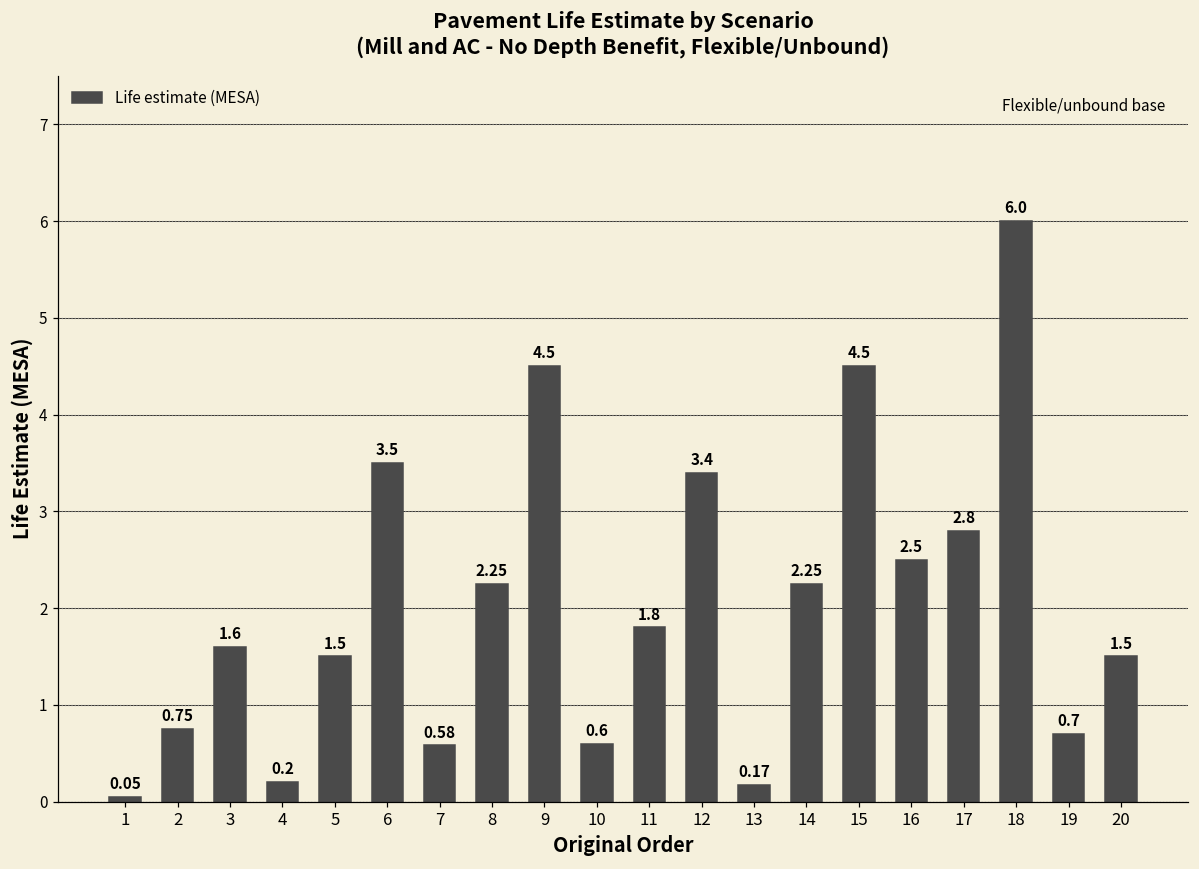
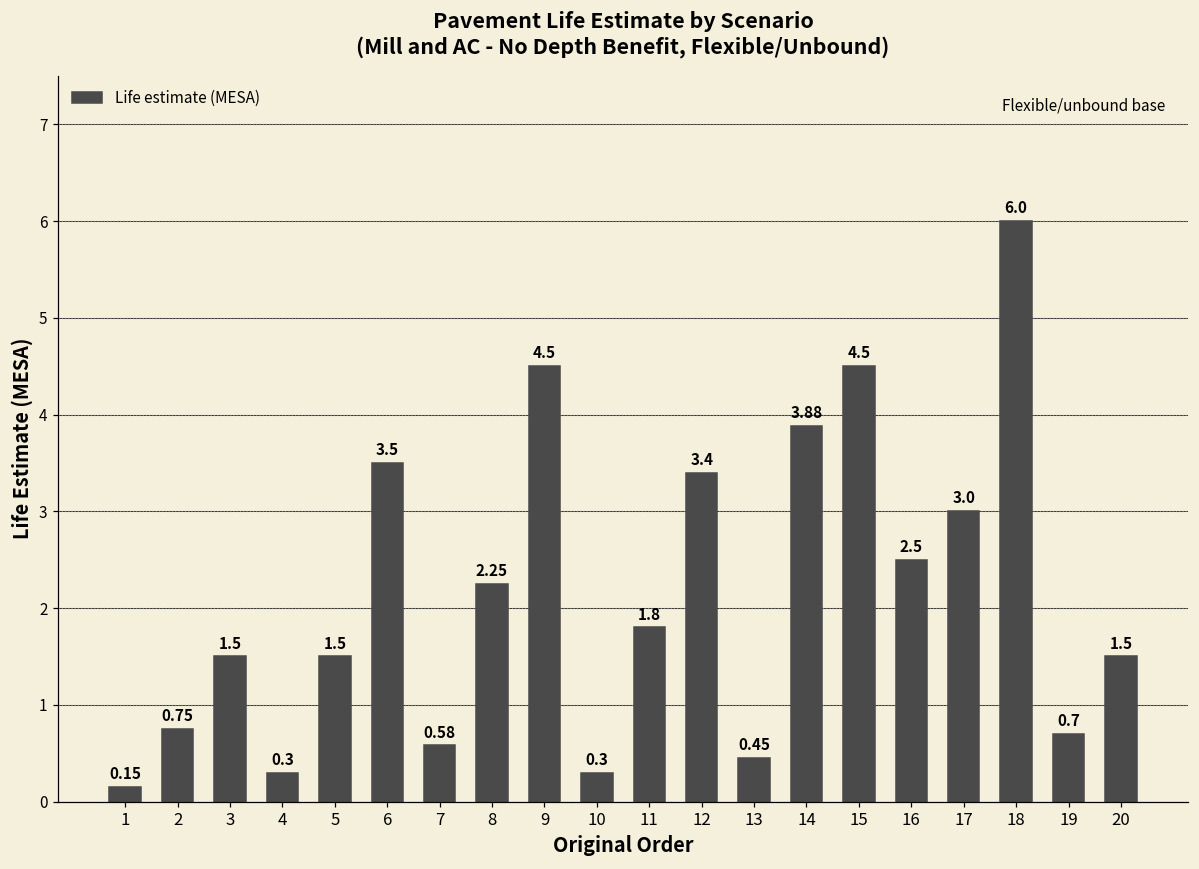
  {
-   "1": 0.05,
+   "1": 0.15,
    "2": 0.75,
-   "3": 1.6,
-   "4": 0.2,
+   "3": 1.5,
+   "4": 0.3,
    "5": 1.5,
    "6": 3.5,
    "7": 0.58,
    "8": 2.25,
    "9": 4.5,
-   "10": 0.6,
+   "10": 0.3,
    "11": 1.8,
    "12": 3.4,
-   "13": 0.17,
-   "14": 2.25,
+   "13": 0.45,
+   "14": 3.88,
    "15": 4.5,
    "16": 2.5,
-   "17": 2.8,
+   "17": 3.0,
    "18": 6.0,
    "19": 0.7,
    "20": 1.5
  }
